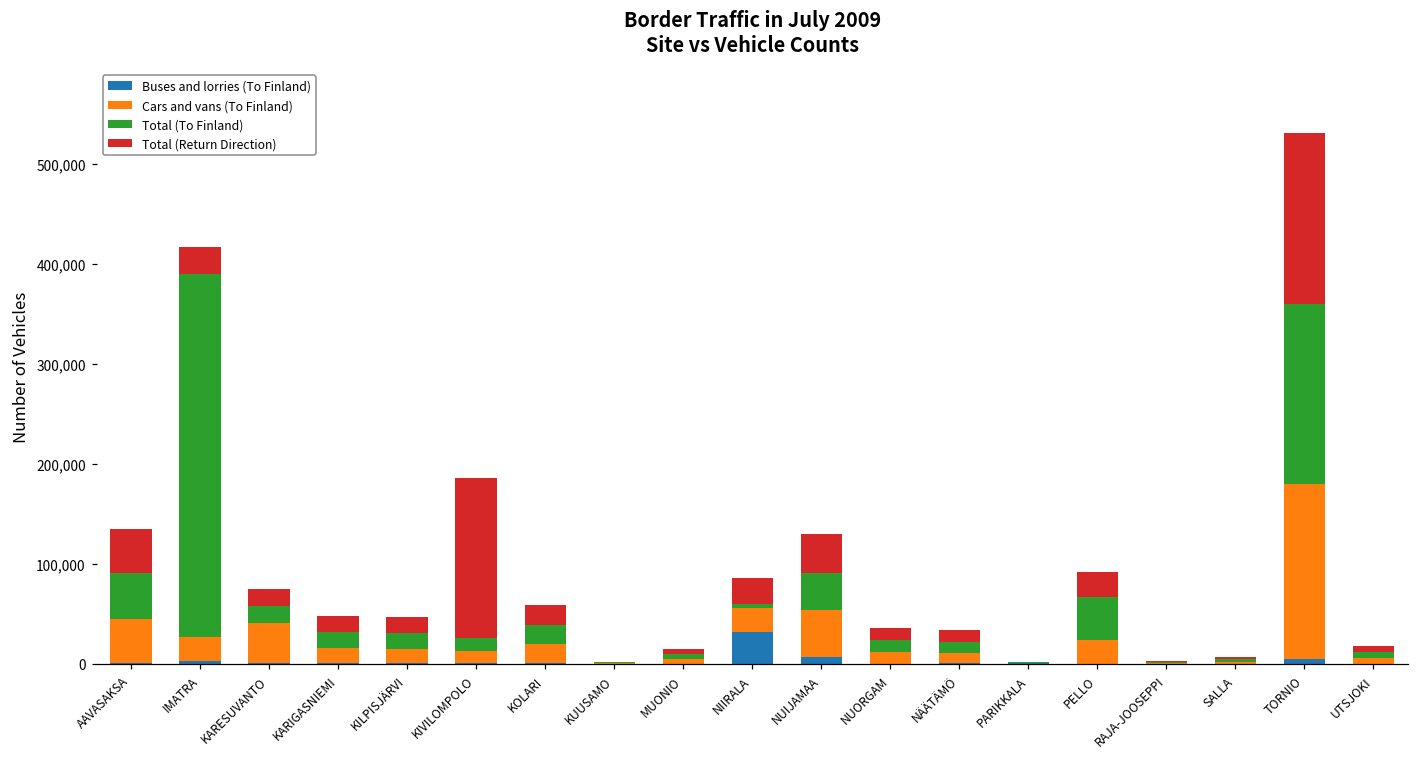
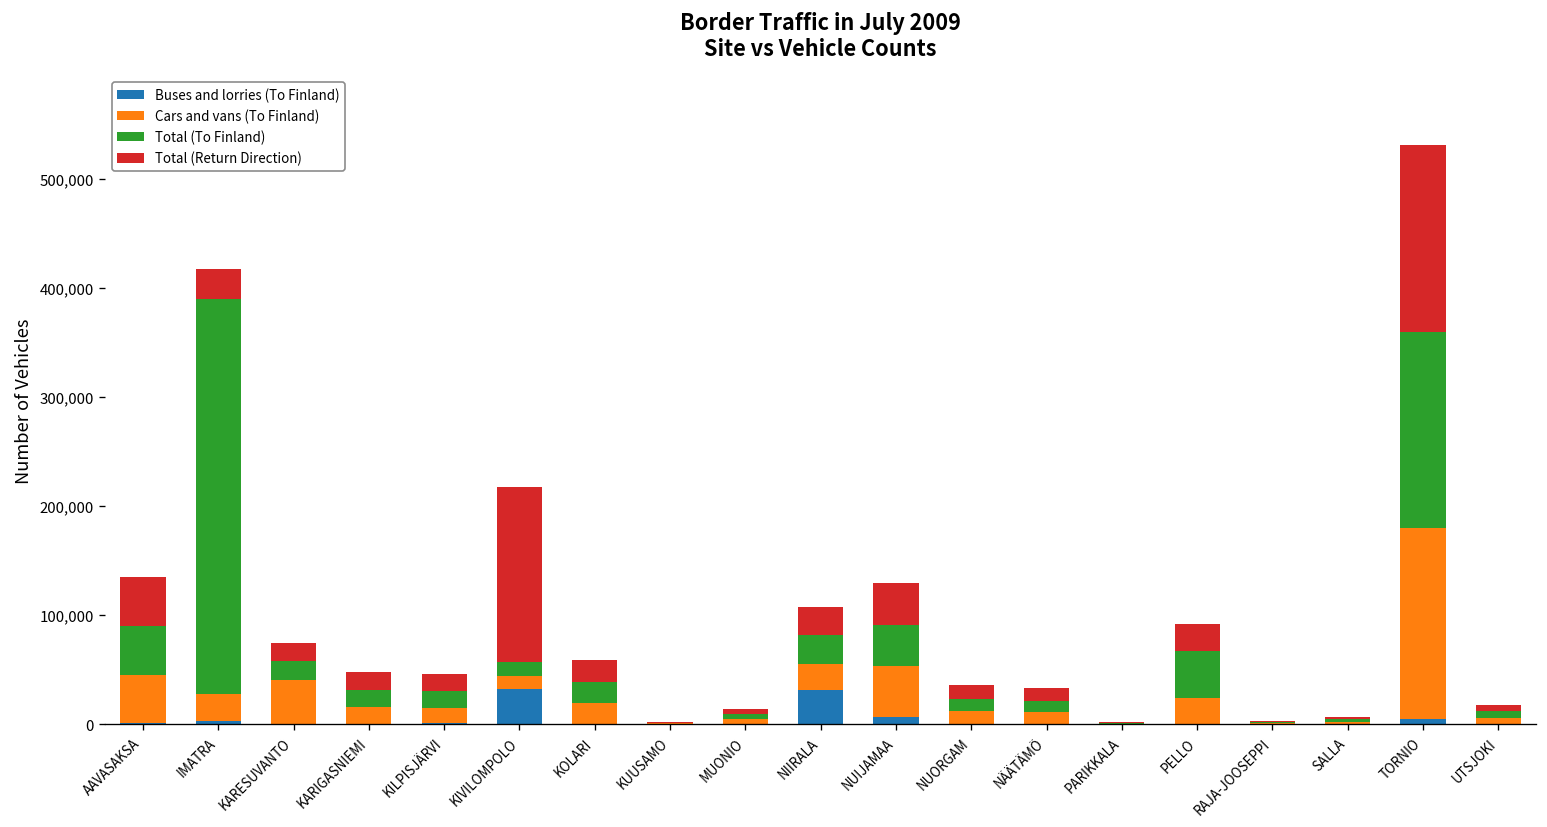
  {
    "Buses and lorries (To Finland)": {
      "IMATRA": "0",
-     "KIVILOMPOLO": "0",
+     "KIVILOMPOLO": "30,000",
      "NIIRALA": "30,000",
      "NUIJAMAA": "10,000",
      "TORNIO": "0"
    },
    "Cars and vans (To Finland)": {
      "AAVASAKSA": "40,000",
      "IMATRA": "20,000",
      "KARESUVANTO": "40,000",
      "KARIGASNIEMI": "20,000",
      "KILPISJÄRVI": "10,000",
      "KIVILOMPOLO": "10,000",
      "KOLARI": "20,000",
      "MUONIO": "0",
      "NIIRALA": "20,000",
      "NUIJAMAA": "50,000",
      "NUORGAM": "10,000",
      "NÄÄTÄMÖ": "10,000",
      "PELLO": "20,000",
      "TORNIO": "170,000",
      "UTSJOKI": "10,000"
    },
    "Total (To Finland)": {
      "AAVASAKSA": "50,000",
      "IMATRA": "360,000",
      "KARESUVANTO": "20,000",
      "KARIGASNIEMI": "20,000",
      "KILPISJÄRVI": "20,000",
      "KIVILOMPOLO": "10,000",
      "KOLARI": "20,000",
      "MUONIO": "0",
-     "NIIRALA": "0",
+     "NIIRALA": "30,000",
      "NUIJAMAA": "40,000",
      "NUORGAM": "10,000",
      "NÄÄTÄMÖ": "10,000",
      "PELLO": "40,000",
      "TORNIO": "180,000",
      "UTSJOKI": "10,000"
    },
    "Total (Return Direction)": {
      "AAVASAKSA": "40,000",
      "IMATRA": "30,000",
      "KARESUVANTO": "20,000",
      "KARIGASNIEMI": "20,000",
      "KILPISJÄRVI": "20,000",
      "KIVILOMPOLO": "160,000",
      "KOLARI": "20,000",
      "MUONIO": "0",
      "NIIRALA": "30,000",
      "NUIJAMAA": "40,000",
      "NUORGAM": "10,000",
      "NÄÄTÄMÖ": "10,000",
      "PELLO": "20,000",
      "TORNIO": "170,000",
      "UTSJOKI": "10,000"
    }
  }
